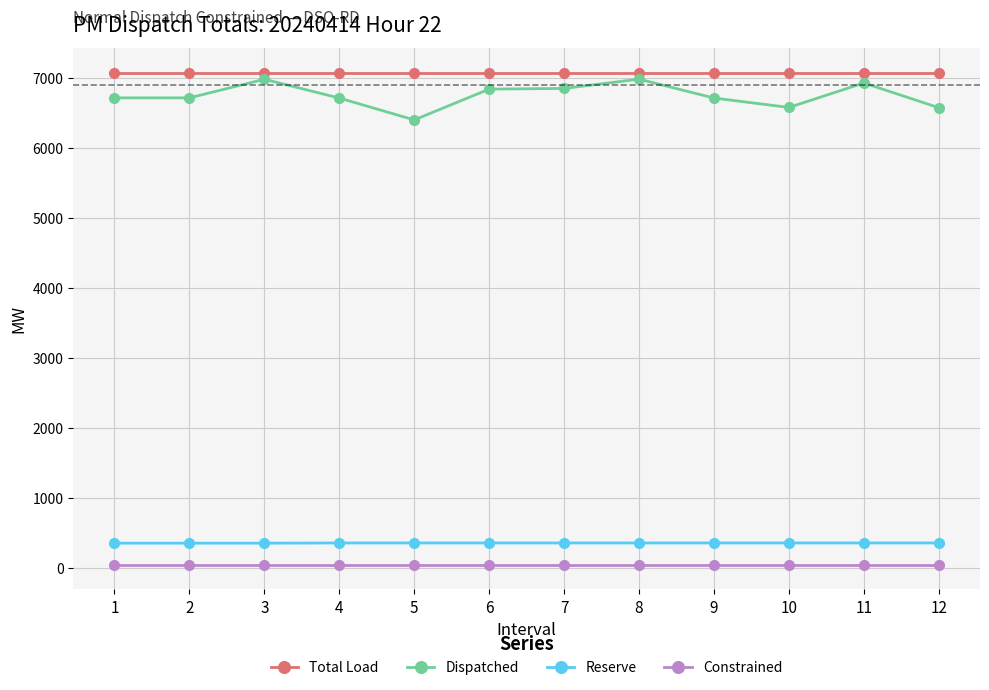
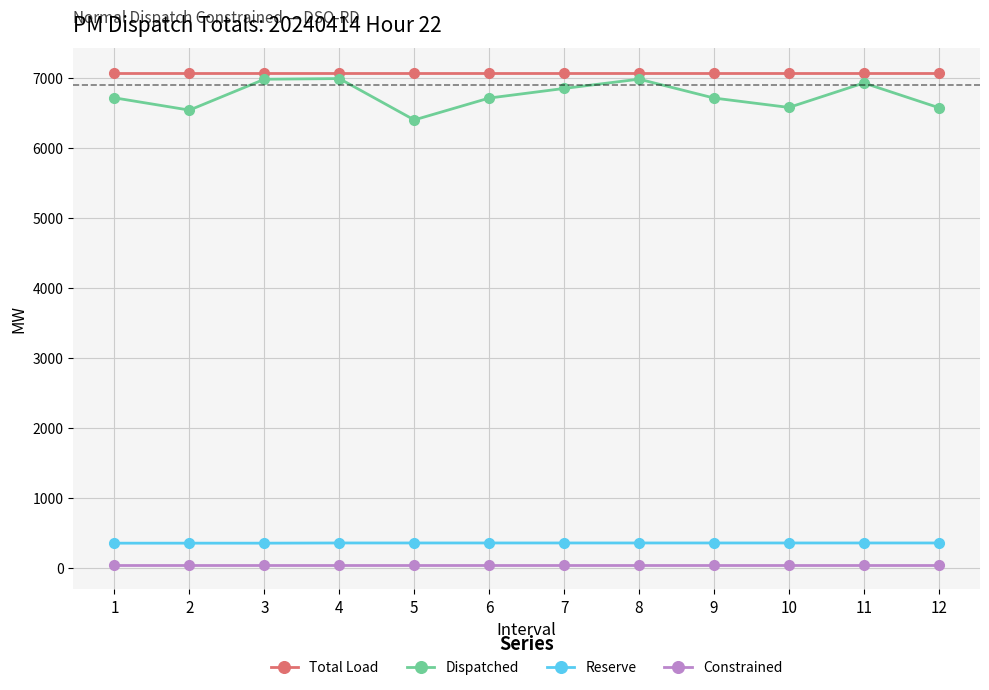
  {
    "Total Load": {
      "1": 7100,
      "2": 7100,
      "3": 7100,
      "4": 7100,
      "5": 7100,
      "6": 7100,
      "7": 7100,
      "8": 7100,
      "9": 7100,
      "10": 7100,
      "11": 7100,
      "12": 7100
    },
    "Dispatched": {
      "1": 6700,
-     "2": 6700,
+     "2": 6500,
      "3": 7000,
-     "4": 6700,
+     "4": 7000,
      "5": 6400,
-     "6": 6800,
+     "6": 6700,
      "7": 6800,
      "8": 7000,
      "9": 6700,
      "10": 6600,
      "11": 6900,
      "12": 6600
    },
    "Reserve": {
      "1": 400,
      "2": 400,
      "3": 400,
      "4": 400,
      "5": 400,
      "6": 400,
      "7": 400,
      "8": 400,
      "9": 400,
      "10": 400,
      "11": 400,
      "12": 400
    },
    "Constrained": {
      "1": 0,
      "2": 0,
      "3": 0,
      "4": 0,
      "5": 0,
      "6": 0,
      "7": 0,
      "8": 0,
      "9": 0,
      "10": 0,
      "11": 0,
      "12": 0
    }
  }
